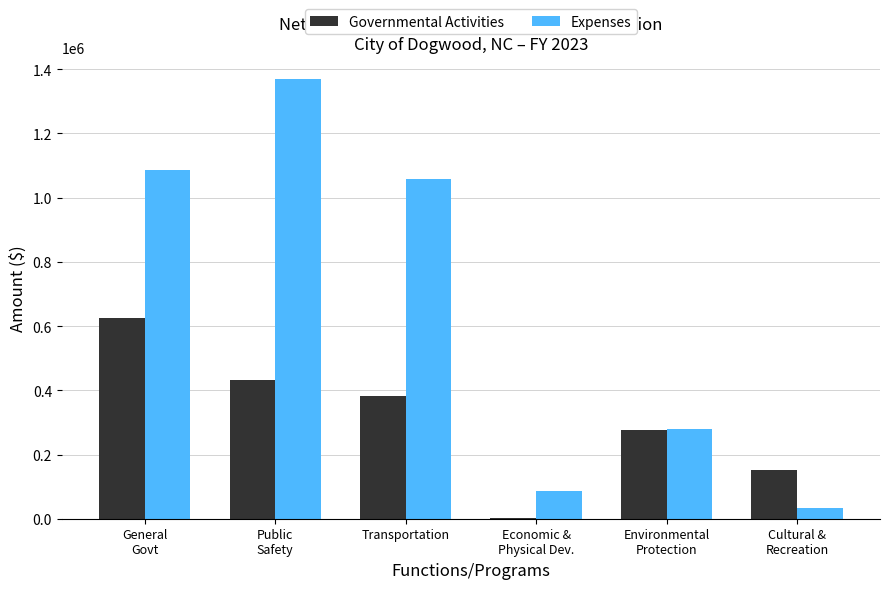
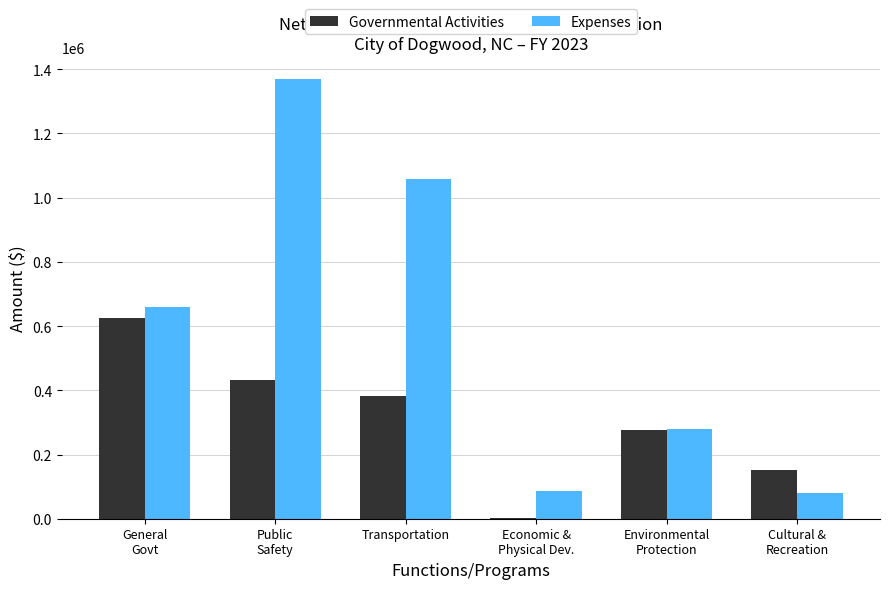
  {
    "Governmental Activities": {
      "General Govt": 620000,
      "Public Safety": 430000,
      "Transportation": 380000,
      "Environmental Protection": 280000,
      "Cultural & Recreation": 150000
    },
    "Expenses": {
-     "General Govt": 1090000,
+     "General Govt": 660000,
      "Public Safety": 1370000,
      "Transportation": 1060000,
      "Economic & Physical Dev.": 90000,
      "Environmental Protection": 280000,
-     "Cultural & Recreation": 30000
+     "Cultural & Recreation": 80000
    }
  }
